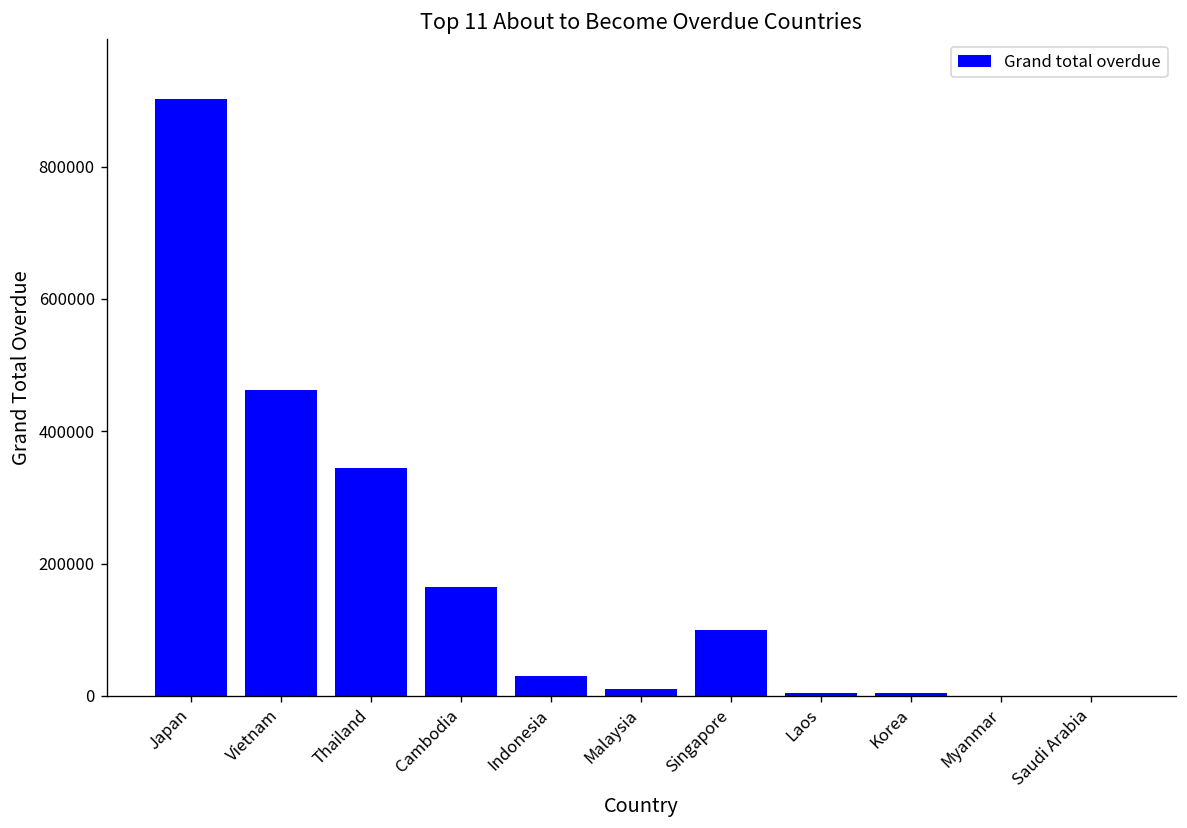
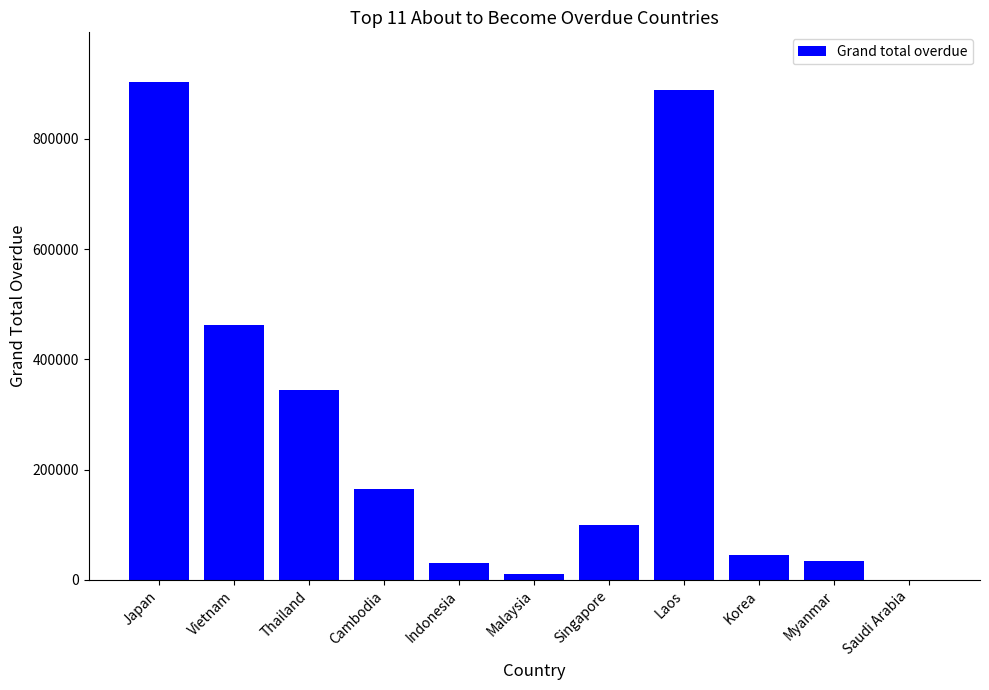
  {
    "Japan": 900000,
    "Vietnam": 460000,
    "Thailand": 340000,
    "Cambodia": 160000,
    "Indonesia": 30000,
    "Malaysia": 10000,
    "Singapore": 100000,
-   "Laos": 0,
-   "Korea": 0,
-   "Myanmar": 0,
+   "Laos": 890000,
+   "Korea": 40000,
+   "Myanmar": 30000,
    "Saudi Arabia": 0
  }
